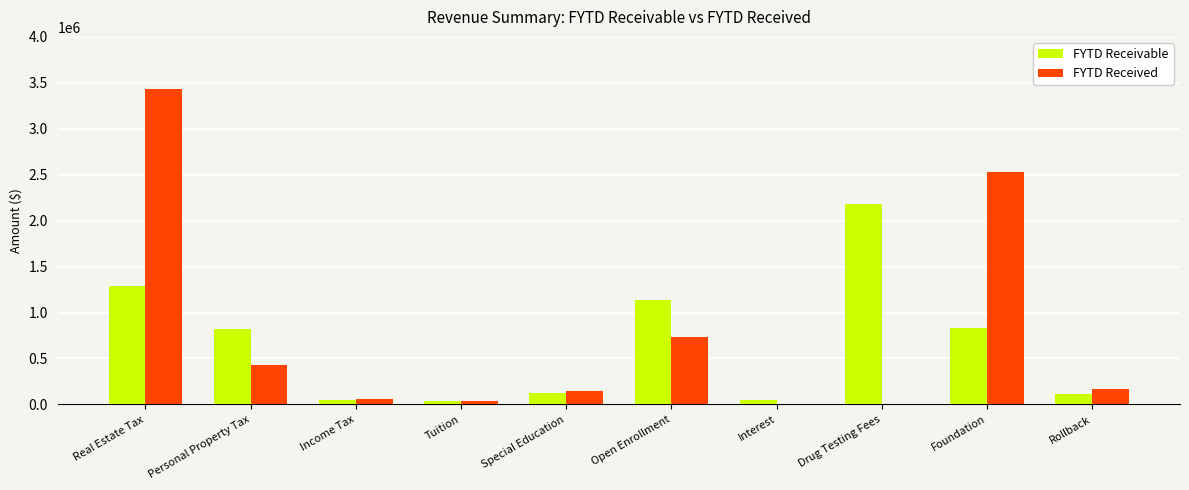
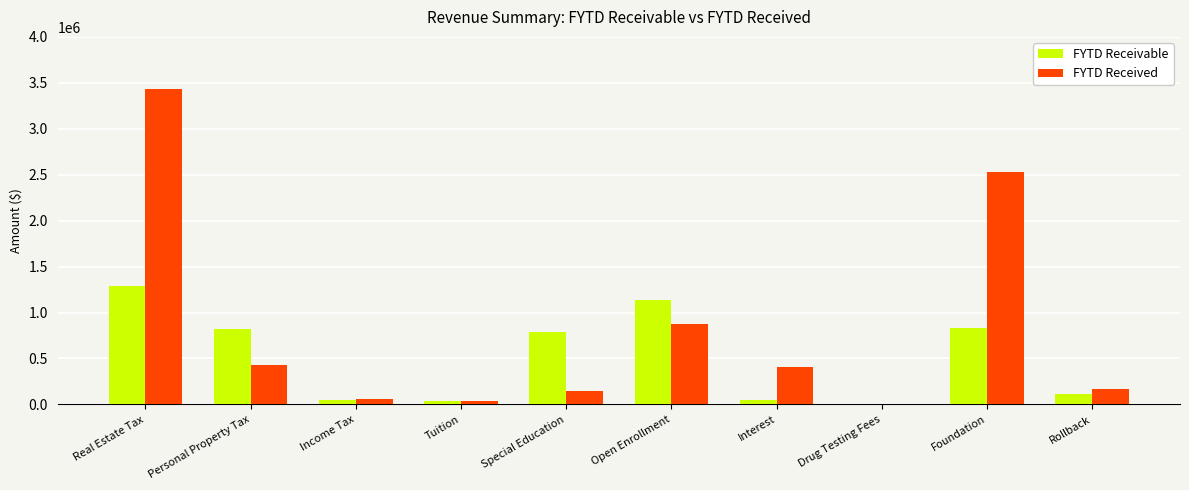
  {
    "FYTD Receivable": {
      "Real Estate Tax": 1300000,
      "Personal Property Tax": 800000,
      "Income Tax": 0,
      "Tuition": 0,
-     "Special Education": 100000,
+     "Special Education": 800000,
      "Open Enrollment": 1100000,
      "Interest": 0,
-     "Drug Testing Fees": 2200000,
+     "Drug Testing Fees": 0,
      "Foundation": 800000,
      "Rollback": 100000
    },
    "FYTD Received": {
      "Real Estate Tax": 3400000,
      "Personal Property Tax": 400000,
      "Income Tax": 100000,
      "Tuition": 0,
      "Special Education": 200000,
-     "Open Enrollment": 700000,
-     "Interest": 0,
+     "Open Enrollment": 900000,
+     "Interest": 400000,
      "Foundation": 2500000,
      "Rollback": 200000
    }
  }
